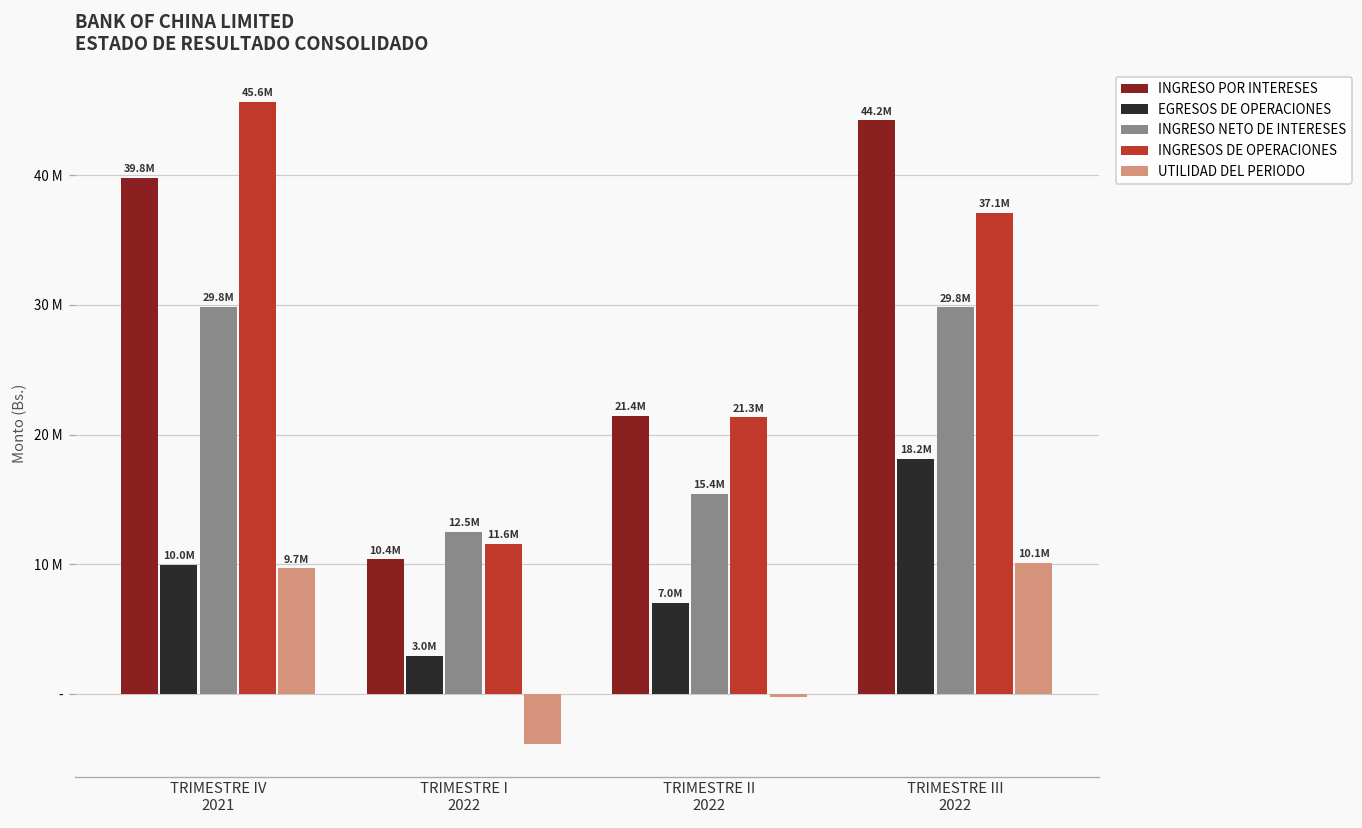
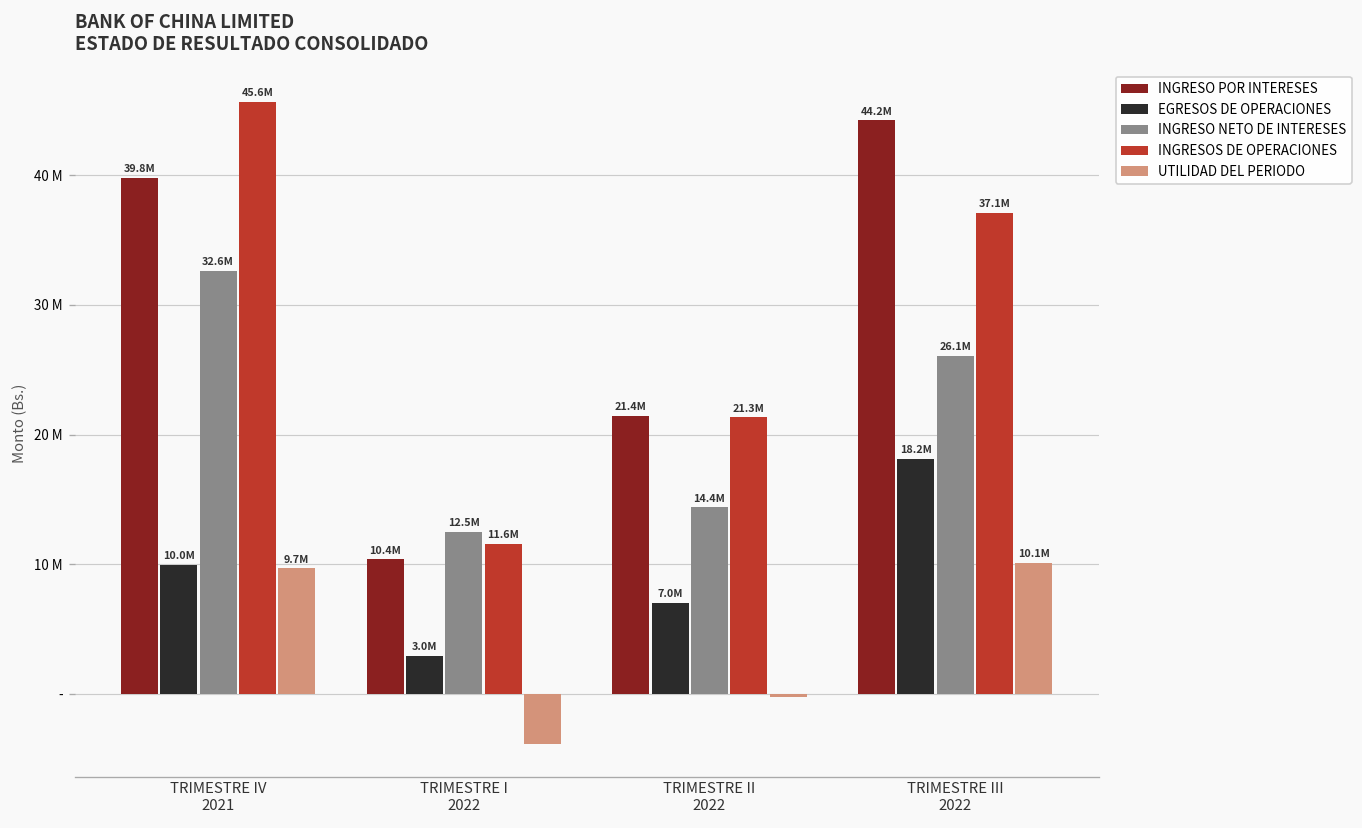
  {
    "EGRESOS DE OPERACIONES": {
      "TRIMESTRE IV 2021": "10.0M",
      "TRIMESTRE I 2022": "3.0M",
      "TRIMESTRE II 2022": "7.0M",
      "TRIMESTRE III 2022": "18.2M"
    },
    "INGRESO NETO DE INTERESES": {
-     "TRIMESTRE IV 2021": "29.8M",
+     "TRIMESTRE IV 2021": "32.6M",
      "TRIMESTRE I 2022": "12.5M",
-     "TRIMESTRE II 2022": "15.4M",
-     "TRIMESTRE III 2022": "29.8M"
+     "TRIMESTRE II 2022": "14.4M",
+     "TRIMESTRE III 2022": "26.1M"
    },
    "UTILIDAD DEL PERIODO": {
      "TRIMESTRE IV 2021": "9.7M",
      "TRIMESTRE III 2022": "10.1M"
    }
  }
